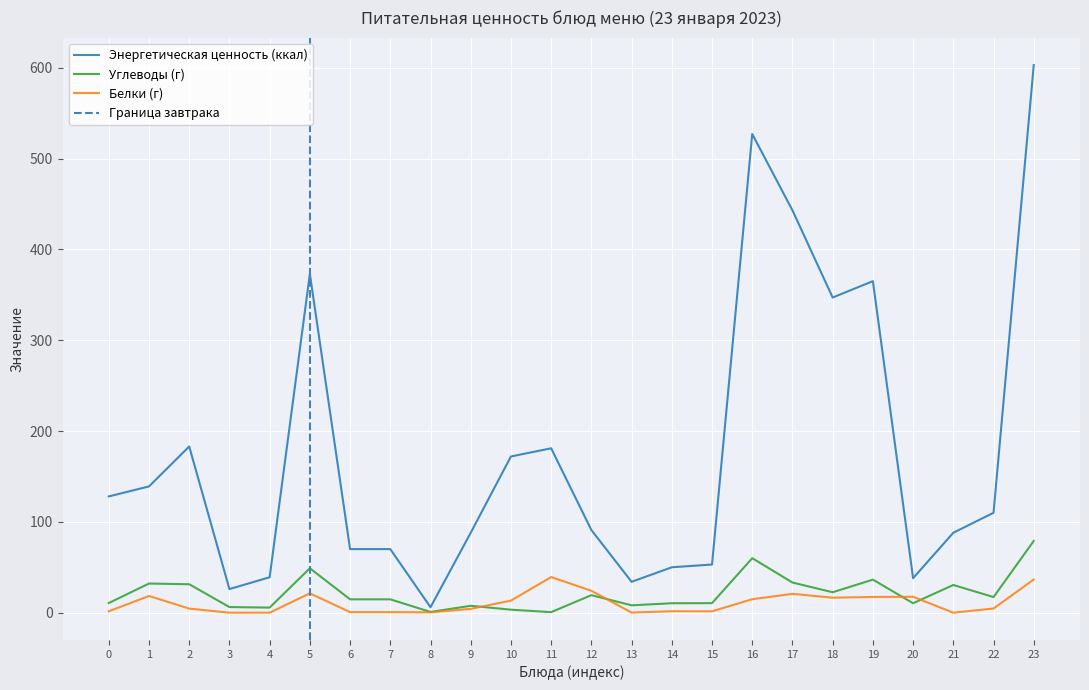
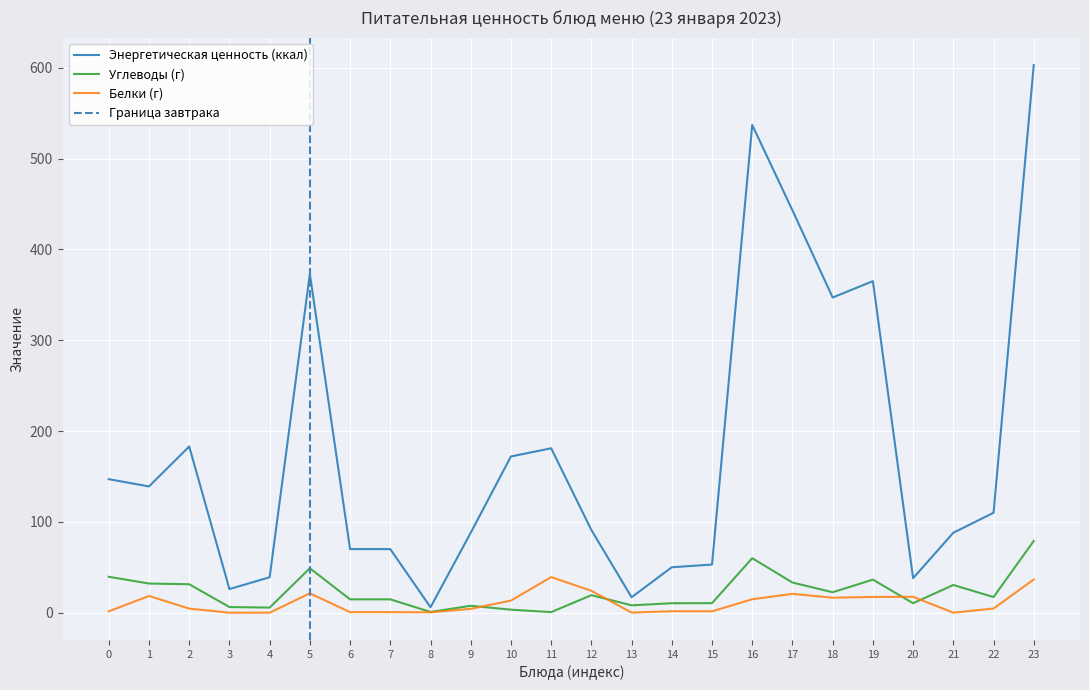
  {
    "Энергетическая ценность (ккал)": {
-     "0": 130,
+     "0": 150,
      "1": 140,
      "2": 180,
      "3": 30,
      "4": 40,
      "5": 370,
      "6": 70,
      "7": 70,
      "8": 10,
      "9": 90,
      "10": 170,
      "11": 180,
      "12": 90,
-     "13": 30,
+     "13": 20,
      "14": 50,
      "15": 50,
-     "16": 530,
+     "16": 540,
      "17": 440,
      "18": 350,
      "19": 370,
      "20": 40,
      "21": 90,
      "22": 110,
      "23": 600
    },
    "Углеводы (г)": {
-     "0": 10,
+     "0": 40,
      "1": 30,
      "2": 30,
      "3": 10,
      "4": 10,
      "5": 50,
      "6": 10,
      "7": 10,
      "9": 10,
      "10": 0,
      "11": 0,
      "12": 20,
      "13": 10,
      "14": 10,
      "15": 10,
      "16": 60,
      "17": 30,
      "18": 20,
      "19": 40,
      "20": 10,
      "21": 30,
      "22": 20,
      "23": 80
    },
    "Белки (г)": {
      "0": 0,
      "1": 20,
      "2": 0,
      "3": 0,
      "4": 0,
      "5": 20,
      "6": 0,
      "7": 0,
      "9": 0,
      "10": 10,
      "11": 40,
      "12": 20,
      "13": 0,
      "14": 0,
      "15": 0,
      "16": 10,
      "17": 20,
      "18": 20,
      "19": 20,
      "20": 20,
      "21": 0,
      "22": 0,
      "23": 40
    }
  }
